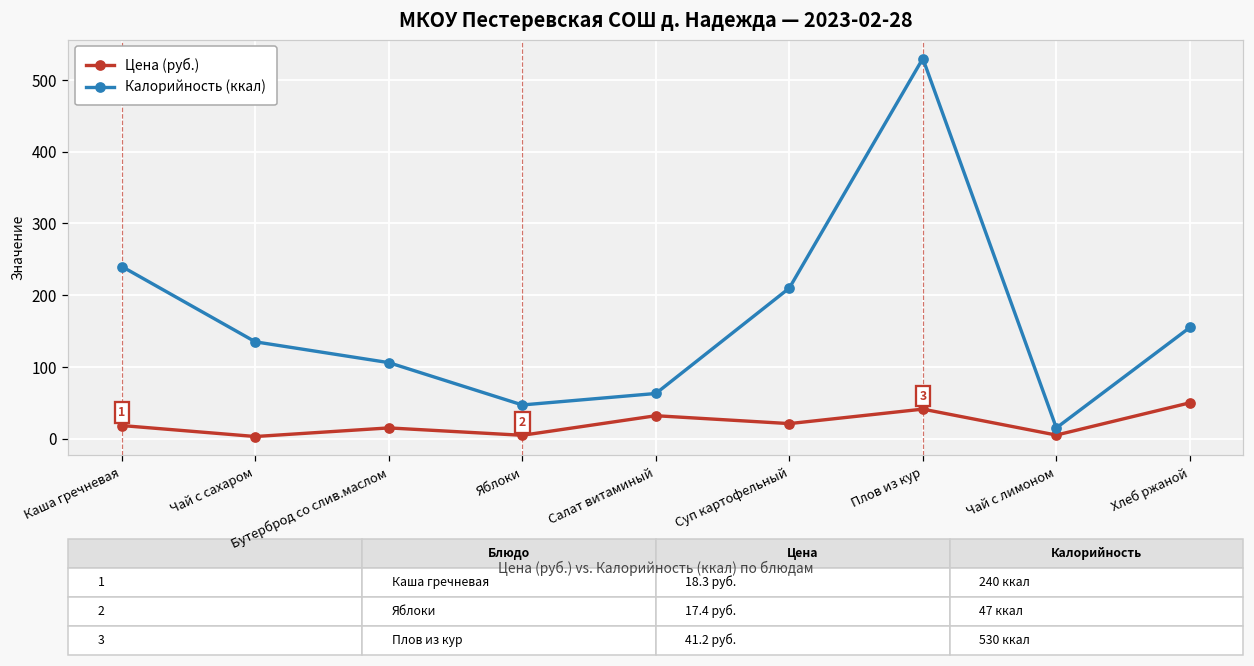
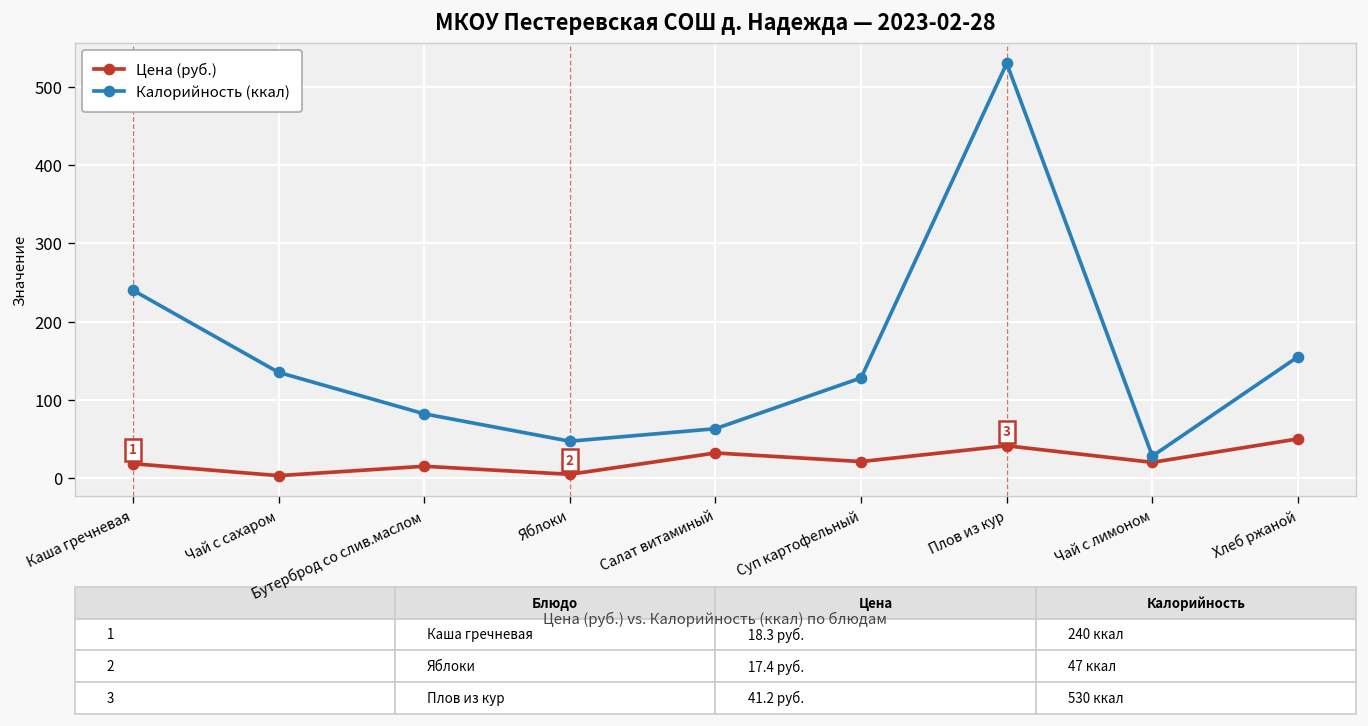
  {
    "Цена (руб.)": {
      "Чай с сахаром": 0,
      "Бутерброд со слив.маслом": 20,
      "Салат витаминый": 30,
      "Суп картофельный": 20,
-     "Чай с лимоном": 10,
+     "Чай с лимоном": 20,
      "Хлеб ржаной": 50
    },
    "Калорийность (ккал)": {
      "Каша гречневая": 240,
      "Чай с сахаром": 140,
-     "Бутерброд со слив.маслом": 110,
+     "Бутерброд со слив.маслом": 80,
      "Яблоки": 50,
      "Салат витаминый": 60,
-     "Суп картофельный": 210,
+     "Суп картофельный": 130,
      "Плов из кур": 530,
-     "Чай с лимоном": 20,
+     "Чай с лимоном": 30,
      "Хлеб ржаной": 160
    }
  }
